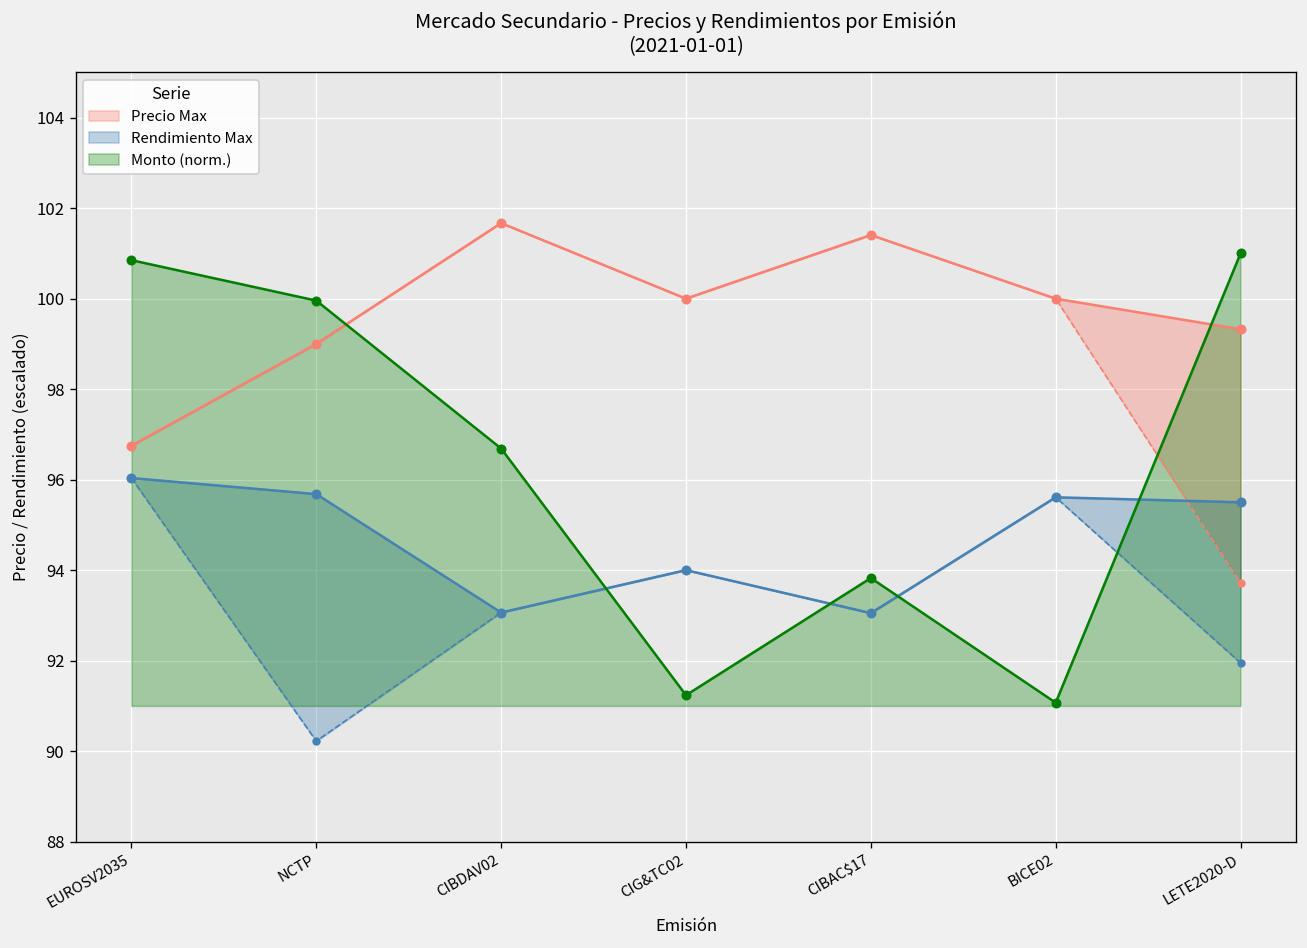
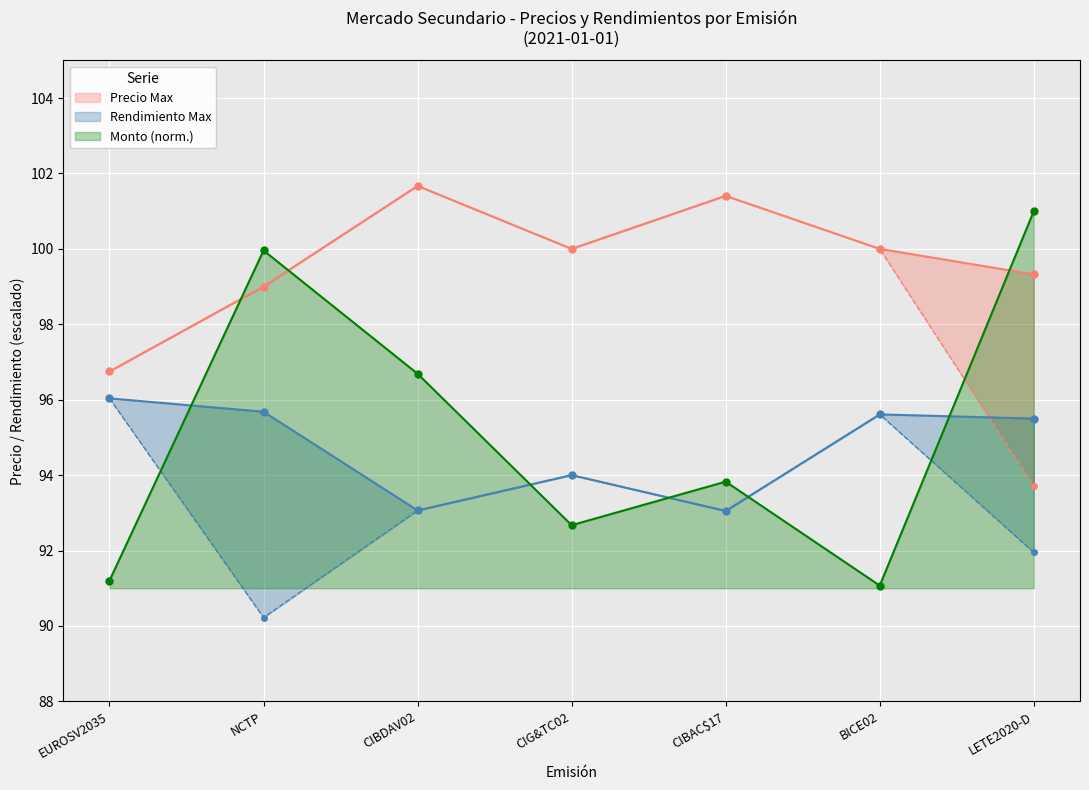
  {
    "Monto (norm.)": {
-     "EUROSV2035": 100.9,
+     "EUROSV2035": 91.2,
      "NCTP": 100.0,
      "CIBDAV02": 96.7,
-     "CIG&TC02": 91.2,
+     "CIG&TC02": 92.7,
      "CIBAC$17": 93.8,
      "BICE02": 91.1,
      "LETE2020-D": 101.0
    }
  }
